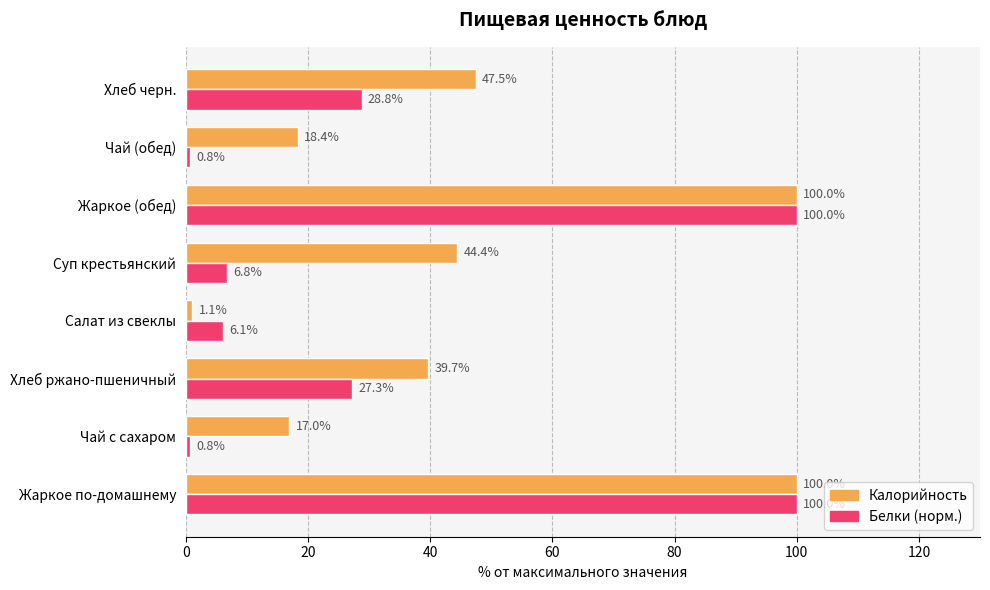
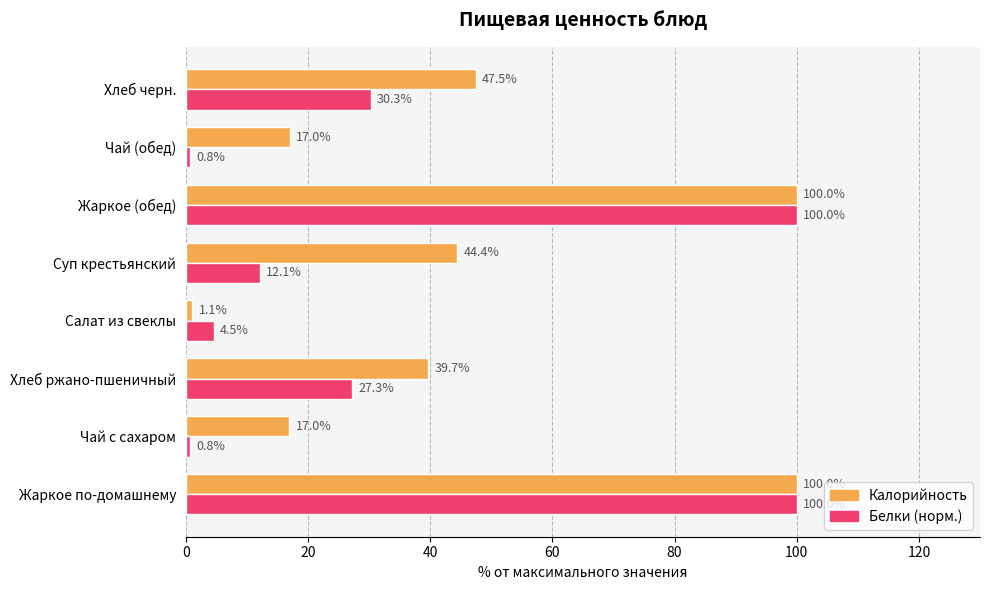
  {
    "Калорийность": {
      "Хлеб черн.": "47.5%",
-     "Чай (обед)": "18.4%",
+     "Чай (обед)": "17.0%",
      "Жаркое (обед)": "100.0%",
      "Суп крестьянский": "44.4%",
      "Салат из свеклы": "1.1%",
      "Хлеб ржано-пшеничный": "39.7%",
      "Чай с сахаром": "17.0%"
    },
    "Белки (норм.)": {
-     "Хлеб черн.": "28.8%",
+     "Хлеб черн.": "30.3%",
      "Чай (обед)": "0.8%",
      "Жаркое (обед)": "100.0%",
-     "Суп крестьянский": "6.8%",
-     "Салат из свеклы": "6.1%",
+     "Суп крестьянский": "12.1%",
+     "Салат из свеклы": "4.5%",
      "Хлеб ржано-пшеничный": "27.3%",
      "Чай с сахаром": "0.8%"
    }
  }
